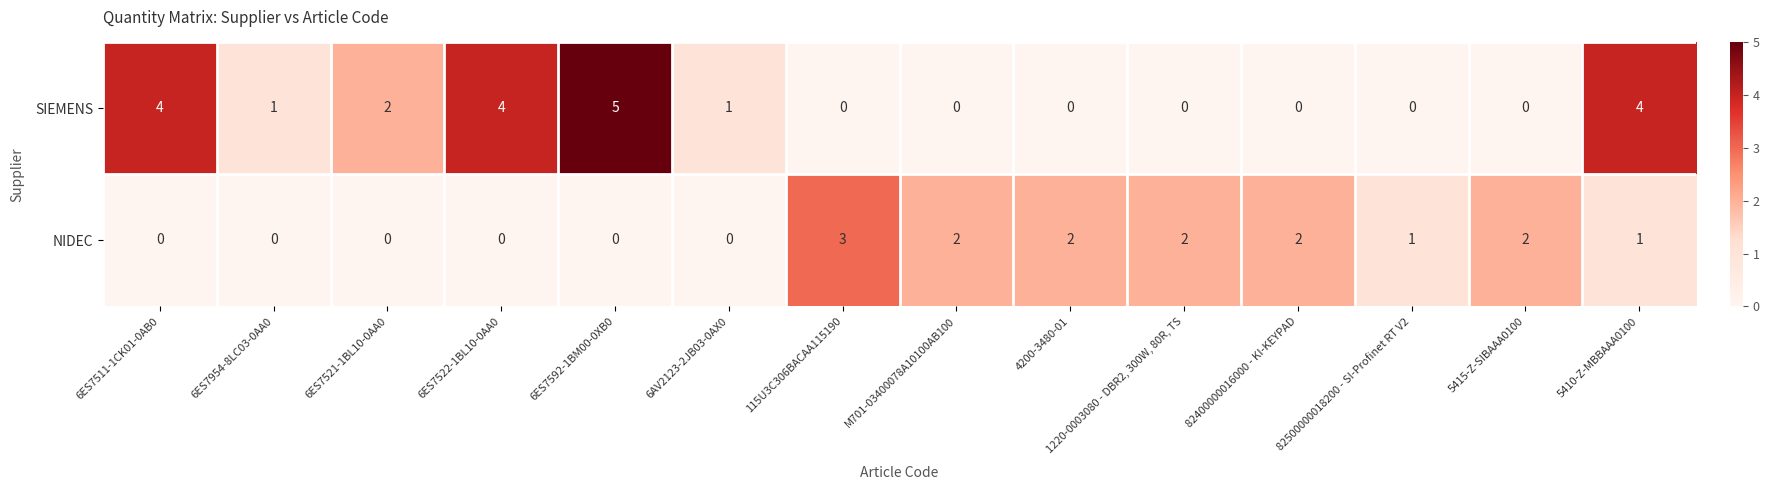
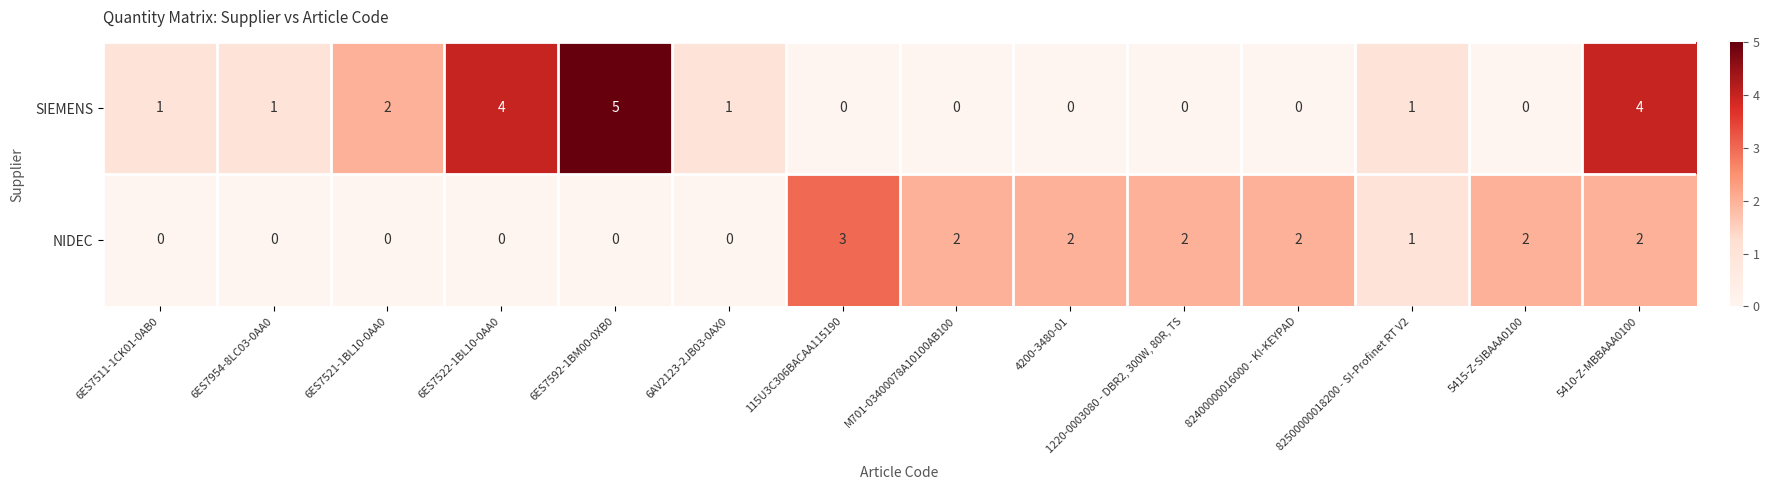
  {
    "SIEMENS": {
-     "6ES7511-1CK01-0AB0": 4,
+     "6ES7511-1CK01-0AB0": 1,
      "6ES7954-8LC03-0AA0": 1,
      "6ES7521-1BL10-0AA0": 2,
      "6ES7522-1BL10-0AA0": 4,
      "6ES7592-1BM00-0XB0": 5,
      "6AV2123-2JB03-0AX0": 1,
      "115U3C306BACAA115190": 0,
      "M701-03400078A10100AB100": 0,
      "4200-3480-01": 0,
      "1220-0003080 - DBR2, 300W, 80R, TS": 0,
      "82400000016000 - KI-KEYPAD": 0,
-     "82500000018200 - SI-Profinet RT V2": 0,
+     "82500000018200 - SI-Profinet RT V2": 1,
      "5415-Z-SIBAAA0100": 0,
      "5410-Z-MBBAAA0100": 4
    },
    "NIDEC": {
      "6ES7511-1CK01-0AB0": 0,
      "6ES7954-8LC03-0AA0": 0,
      "6ES7521-1BL10-0AA0": 0,
      "6ES7522-1BL10-0AA0": 0,
      "6ES7592-1BM00-0XB0": 0,
      "6AV2123-2JB03-0AX0": 0,
      "115U3C306BACAA115190": 3,
      "M701-03400078A10100AB100": 2,
      "4200-3480-01": 2,
      "1220-0003080 - DBR2, 300W, 80R, TS": 2,
      "82400000016000 - KI-KEYPAD": 2,
      "82500000018200 - SI-Profinet RT V2": 1,
      "5415-Z-SIBAAA0100": 2,
-     "5410-Z-MBBAAA0100": 1
+     "5410-Z-MBBAAA0100": 2
    }
  }
